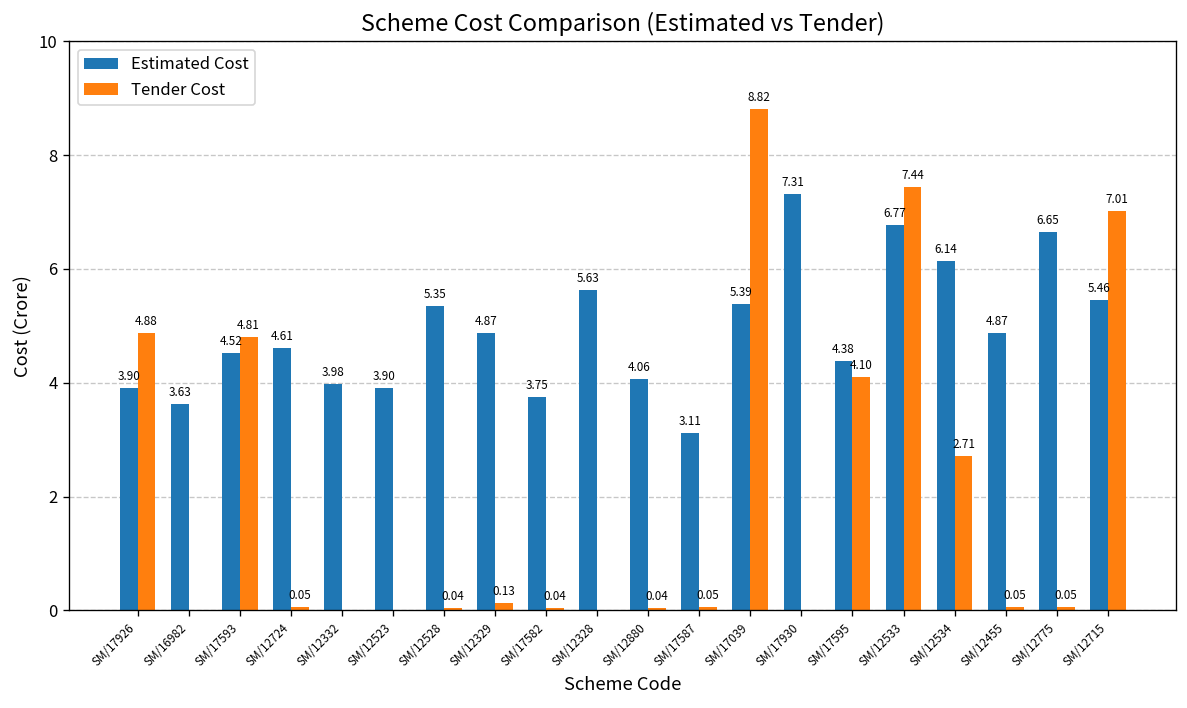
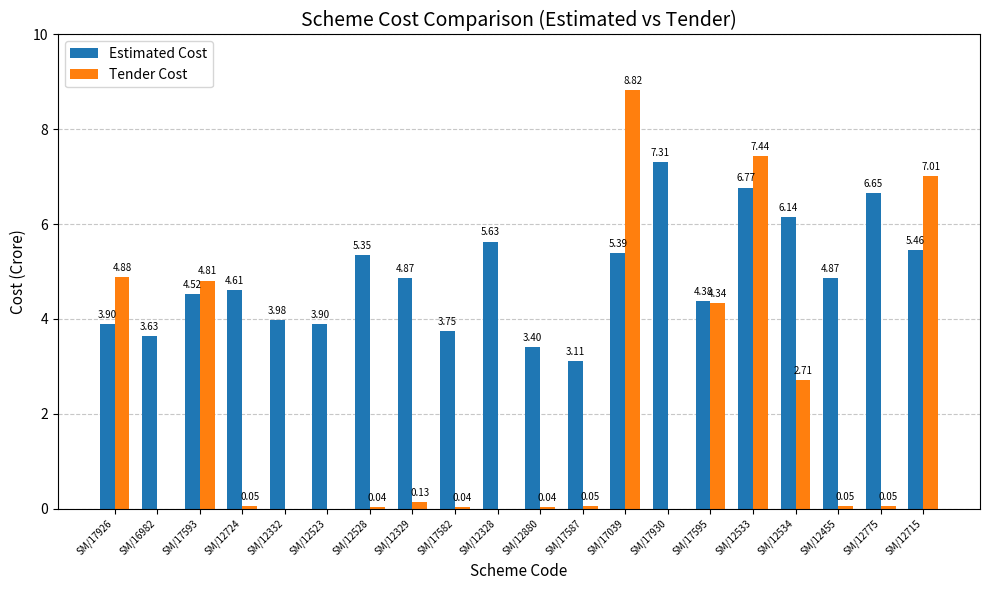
  {
    "Estimated Cost": {
      "SM/17926": 3.90,
      "SM/16982": 3.63,
      "SM/17593": 4.52,
      "SM/12724": 4.61,
      "SM/12332": 3.98,
      "SM/12523": 3.90,
      "SM/12528": 5.35,
      "SM/12329": 4.87,
      "SM/17582": 3.75,
      "SM/12328": 5.63,
-     "SM/12880": 4.06,
+     "SM/12880": 3.40,
      "SM/17587": 3.11,
      "SM/17039": 5.39,
      "SM/17930": 7.31,
      "SM/17595": 4.38,
      "SM/12533": 6.77,
      "SM/12534": 6.14,
      "SM/12455": 4.87,
      "SM/12775": 6.65,
      "SM/12715": 5.46
    },
    "Tender Cost": {
      "SM/17926": 4.88,
      "SM/17593": 4.81,
      "SM/12724": 0.05,
      "SM/12528": 0.04,
      "SM/12329": 0.13,
      "SM/17582": 0.04,
      "SM/12880": 0.04,
      "SM/17587": 0.05,
      "SM/17039": 8.82,
-     "SM/17595": 4.10,
+     "SM/17595": 4.34,
      "SM/12533": 7.44,
      "SM/12534": 2.71,
      "SM/12455": 0.05,
      "SM/12775": 0.05,
      "SM/12715": 7.01
    }
  }
